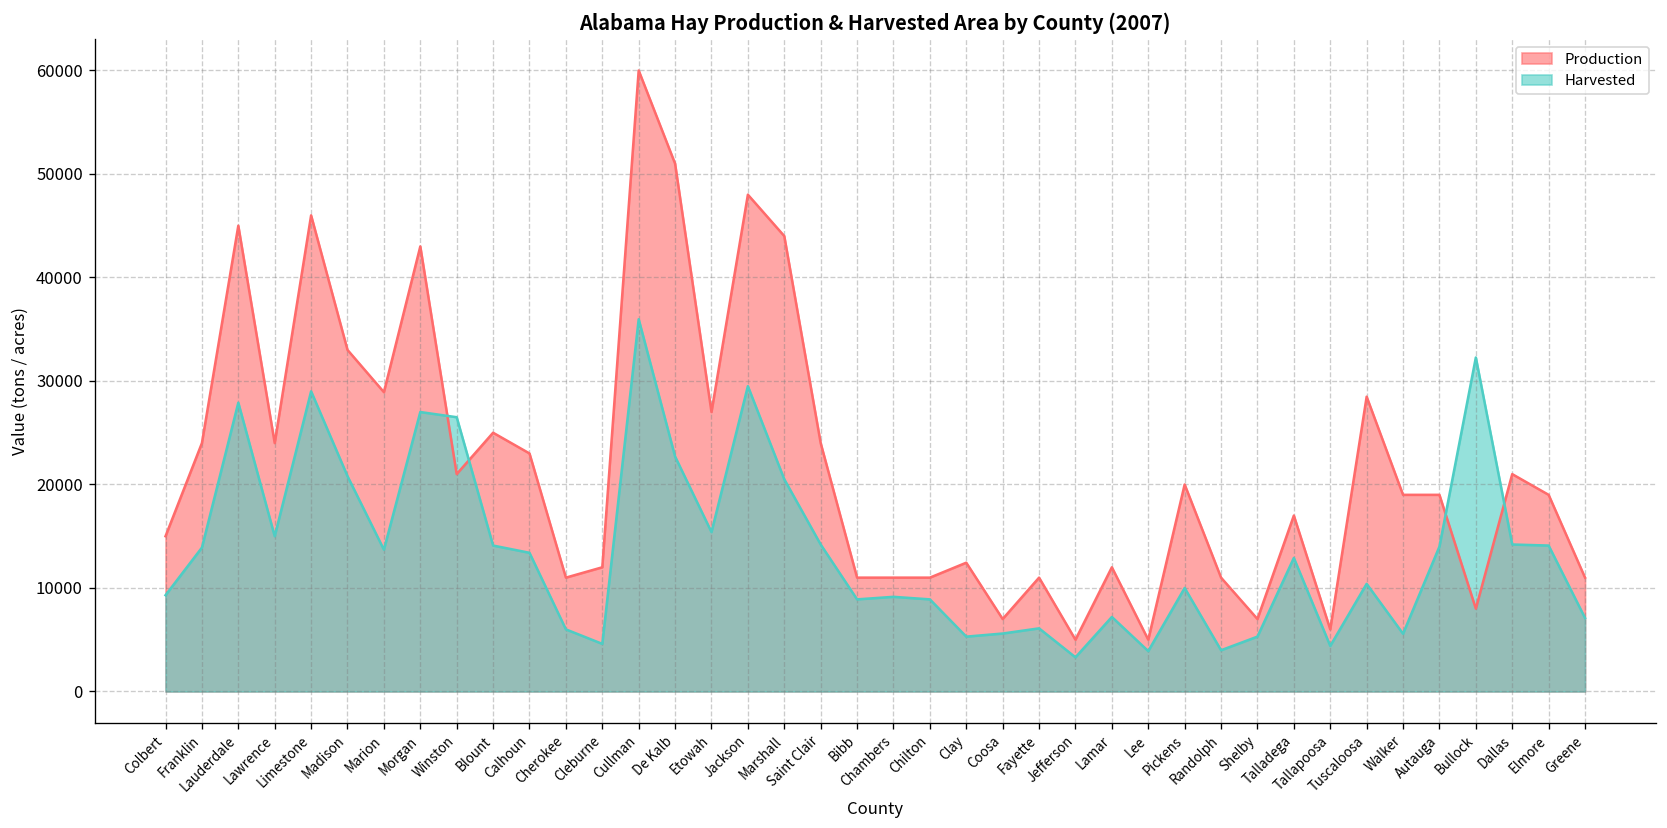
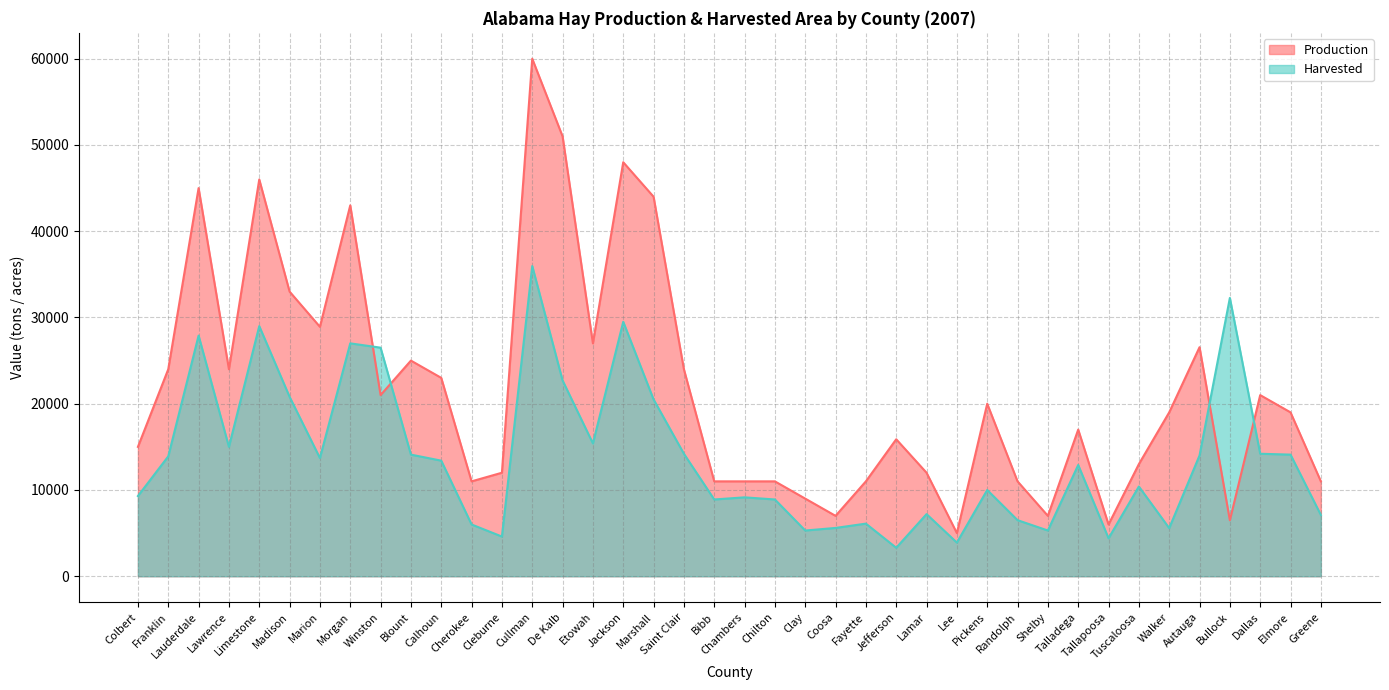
  {
    "Production": {
      "Colbert": 15000,
      "Franklin": 24000,
      "Lauderdale": 45000,
      "Lawrence": 24000,
      "Limestone": 46000,
      "Madison": 33000,
      "Marion": 29000,
      "Morgan": 43000,
      "Winston": 21000,
      "Blount": 25000,
      "Calhoun": 23000,
      "Cherokee": 11000,
      "Cleburne": 12000,
      "Cullman": 60000,
      "De Kalb": 51000,
      "Etowah": 27000,
      "Jackson": 48000,
      "Marshall": 44000,
      "Saint Clair": 24000,
      "Bibb": 11000,
      "Chambers": 11000,
      "Chilton": 11000,
-     "Clay": 12000,
+     "Clay": 9000,
      "Coosa": 7000,
      "Fayette": 11000,
-     "Jefferson": 5000,
+     "Jefferson": 16000,
      "Lamar": 12000,
      "Lee": 5000,
      "Pickens": 20000,
      "Randolph": 11000,
      "Shelby": 7000,
      "Talladega": 17000,
      "Tallapoosa": 6000,
-     "Tuscaloosa": 28000,
+     "Tuscaloosa": 13000,
      "Walker": 19000,
-     "Autauga": 19000,
-     "Bullock": 8000,
+     "Autauga": 27000,
+     "Bullock": 6000,
      "Dallas": 21000,
      "Elmore": 19000,
      "Greene": 11000
    },
    "Harvested": {
      "Colbert": 9000,
      "Franklin": 14000,
      "Lauderdale": 28000,
      "Lawrence": 15000,
      "Limestone": 29000,
      "Madison": 21000,
      "Marion": 14000,
      "Morgan": 27000,
      "Winston": 26000,
      "Blount": 14000,
      "Calhoun": 13000,
      "Cherokee": 6000,
      "Cleburne": 5000,
      "Cullman": 36000,
      "De Kalb": 23000,
      "Etowah": 15000,
      "Jackson": 30000,
      "Marshall": 21000,
      "Saint Clair": 14000,
      "Bibb": 9000,
      "Chambers": 9000,
      "Chilton": 9000,
      "Clay": 5000,
      "Coosa": 6000,
      "Fayette": 6000,
      "Jefferson": 3000,
      "Lamar": 7000,
      "Lee": 4000,
      "Pickens": 10000,
-     "Randolph": 4000,
+     "Randolph": 7000,
      "Shelby": 5000,
      "Talladega": 13000,
      "Tallapoosa": 4000,
      "Tuscaloosa": 10000,
      "Walker": 6000,
      "Autauga": 14000,
      "Bullock": 32000,
      "Dallas": 14000,
      "Elmore": 14000,
      "Greene": 7000
    }
  }
